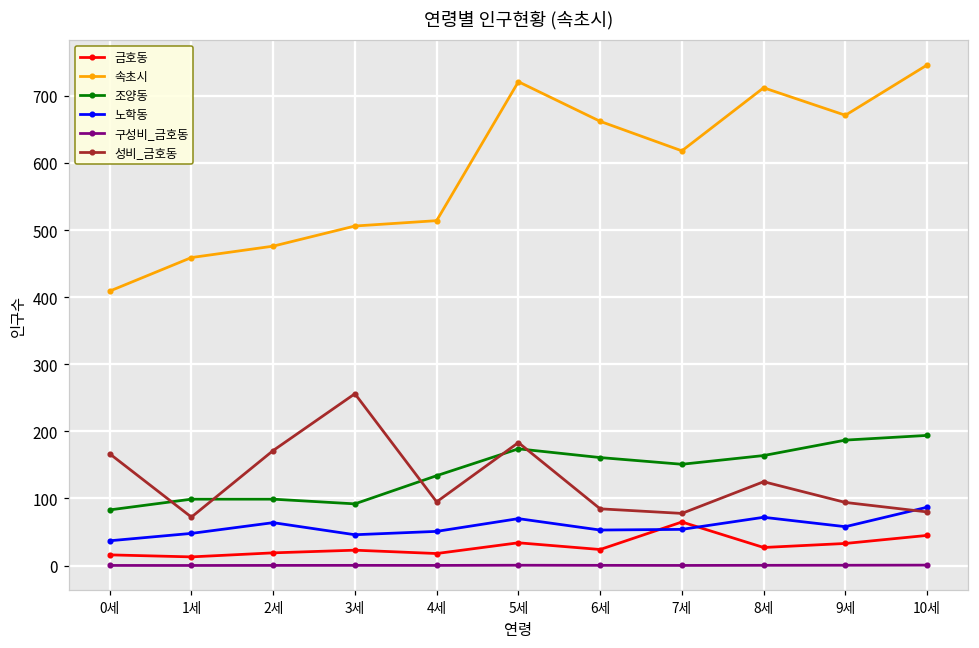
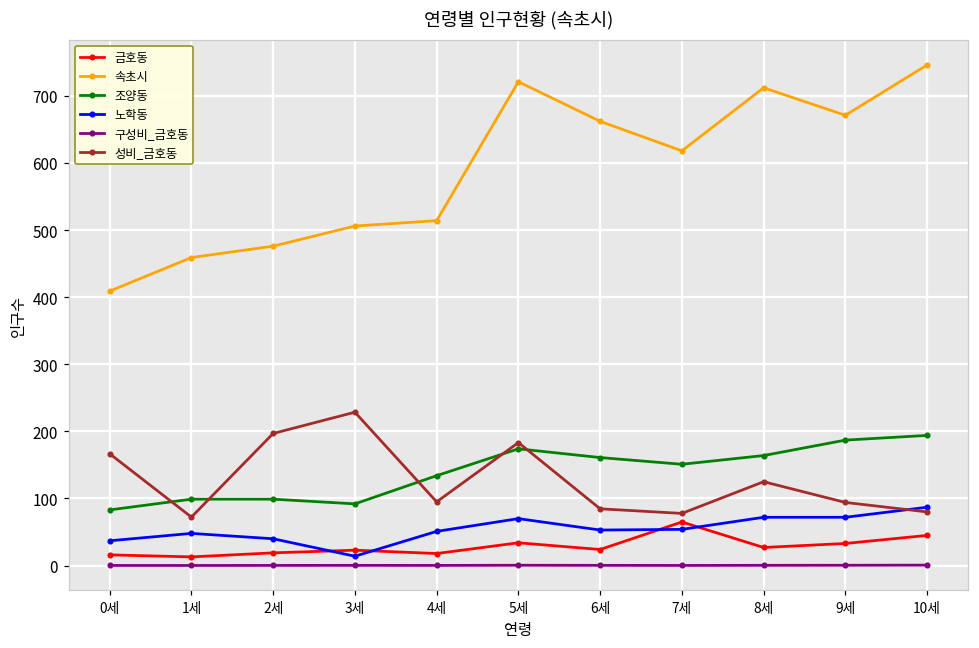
  {
    "금호동": {
      "0세": 20,
      "1세": 10,
      "2세": 20,
      "3세": 20,
      "4세": 20,
      "5세": 30,
      "6세": 20,
      "7세": 70,
      "8세": 30,
      "9세": 30,
      "10세": 50
    },
    "속초시": {
      "0세": 410,
      "1세": 460,
      "2세": 480,
      "3세": 510,
      "4세": 510,
      "5세": 720,
      "6세": 660,
      "7세": 620,
      "8세": 710,
      "9세": 670,
      "10세": 750
    },
    "조양동": {
      "0세": 80,
      "1세": 100,
      "2세": 100,
      "3세": 90,
      "4세": 130,
      "5세": 170,
      "6세": 160,
      "7세": 150,
      "8세": 160,
      "9세": 190,
      "10세": 190
    },
    "노학동": {
      "0세": 40,
      "1세": 50,
-     "2세": 60,
-     "3세": 50,
+     "2세": 40,
+     "3세": 10,
      "4세": 50,
      "5세": 70,
      "6세": 50,
      "7세": 50,
      "8세": 70,
-     "9세": 60,
+     "9세": 70,
      "10세": 90
    },
    "구성비_금호동": {
      "0세": 0,
      "1세": 0,
      "2세": 0,
      "3세": 0,
      "4세": 0,
      "5세": 0,
      "6세": 0,
      "7세": 0,
      "8세": 0,
      "9세": 0,
      "10세": 0
    },
    "성비_금호동": {
      "0세": 170,
      "1세": 70,
-     "2세": 170,
-     "3세": 260,
+     "2세": 200,
+     "3세": 230,
      "4세": 100,
      "5세": 180,
      "6세": 80,
      "7세": 80,
      "8세": 130,
      "9세": 90,
      "10세": 80
    }
  }
